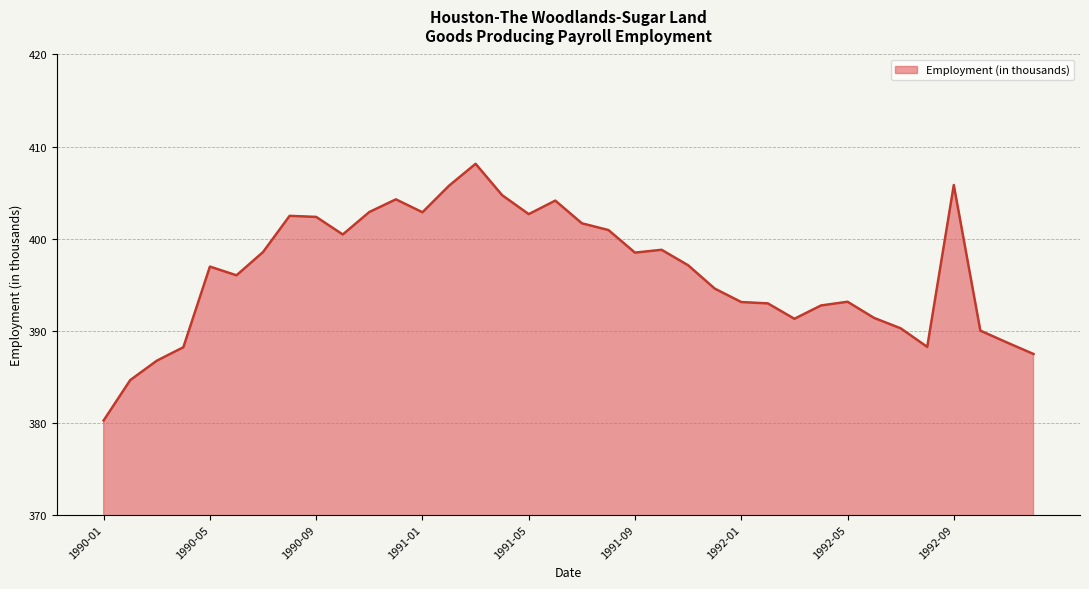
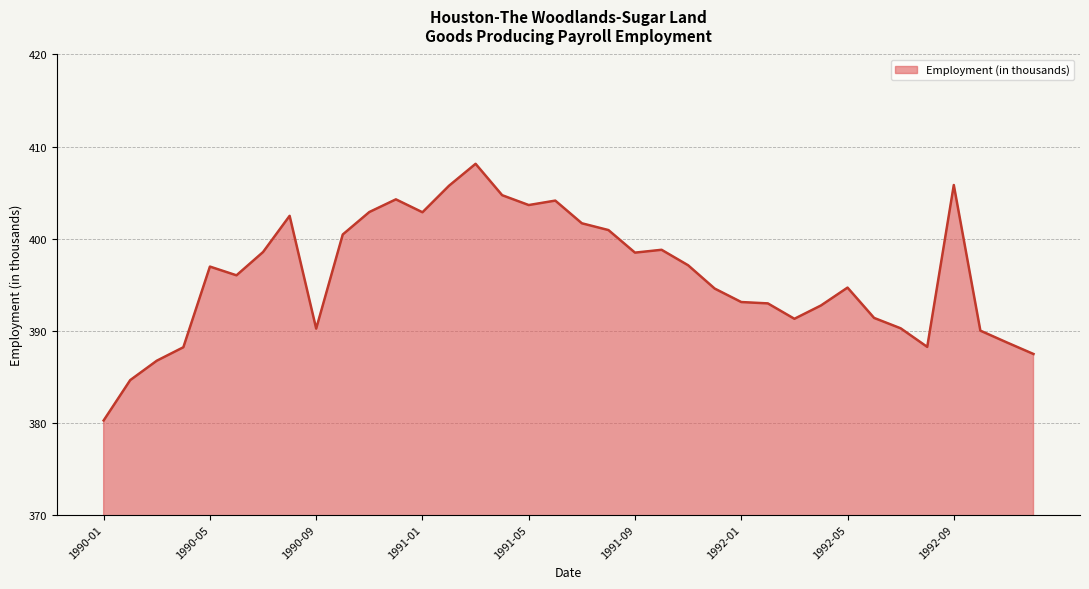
  {
    "1990-01": 380,
    "1990-05": 397,
-   "1990-09": 402,
+   "1990-09": 390,
    "1991-01": 403,
-   "1991-05": 403,
+   "1991-05": 404,
    "1991-09": 398,
    "1992-01": 393,
-   "1992-05": 393,
+   "1992-05": 395,
    "1992-09": 406
  }
